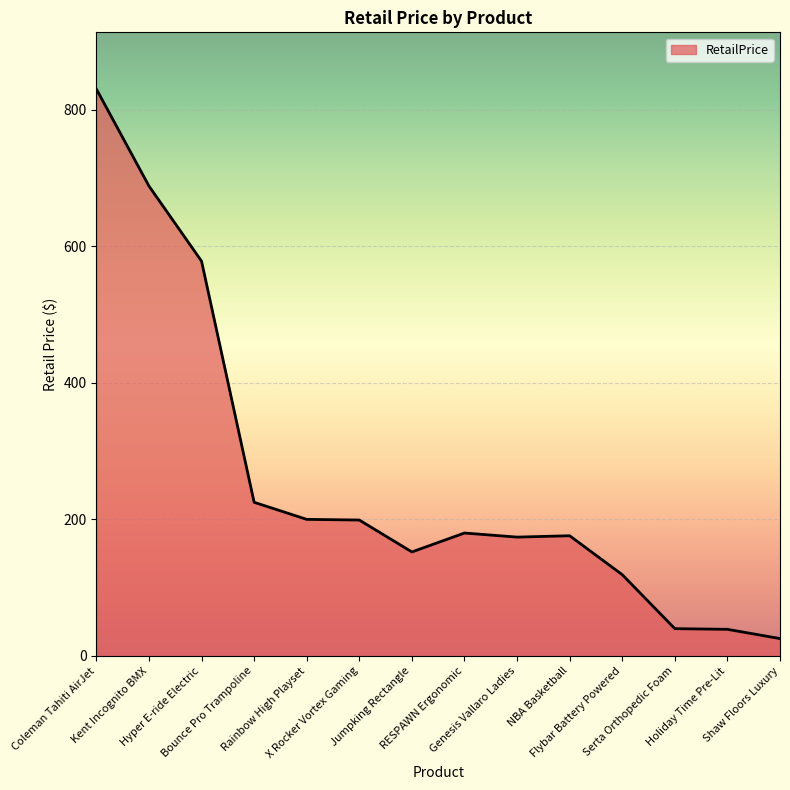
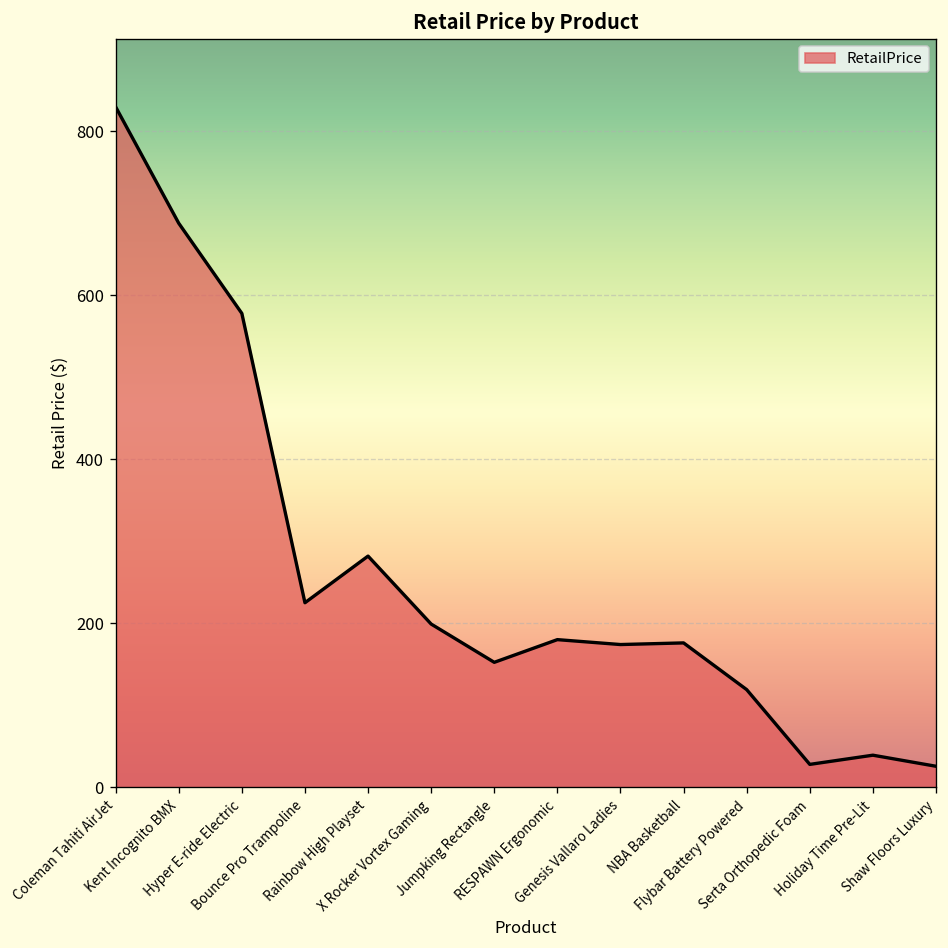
  {
    "Coleman Tahiti AirJet": 830,
    "Kent Incognito BMX": 690,
    "Hyper E-ride Electric": 580,
    "Bounce Pro Trampoline": 230,
-   "Rainbow High Playset": 200,
+   "Rainbow High Playset": 280,
    "X Rocker Vortex Gaming": 200,
    "Jumpking Rectangle": 150,
    "RESPAWN Ergonomic": 180,
    "Genesis Vallaro Ladies": 170,
    "NBA Basketball": 180,
    "Flybar Battery Powered": 120,
-   "Serta Orthopedic Foam": 40,
+   "Serta Orthopedic Foam": 30,
    "Holiday Time Pre-Lit": 40,
    "Shaw Floors Luxury": 30
  }
